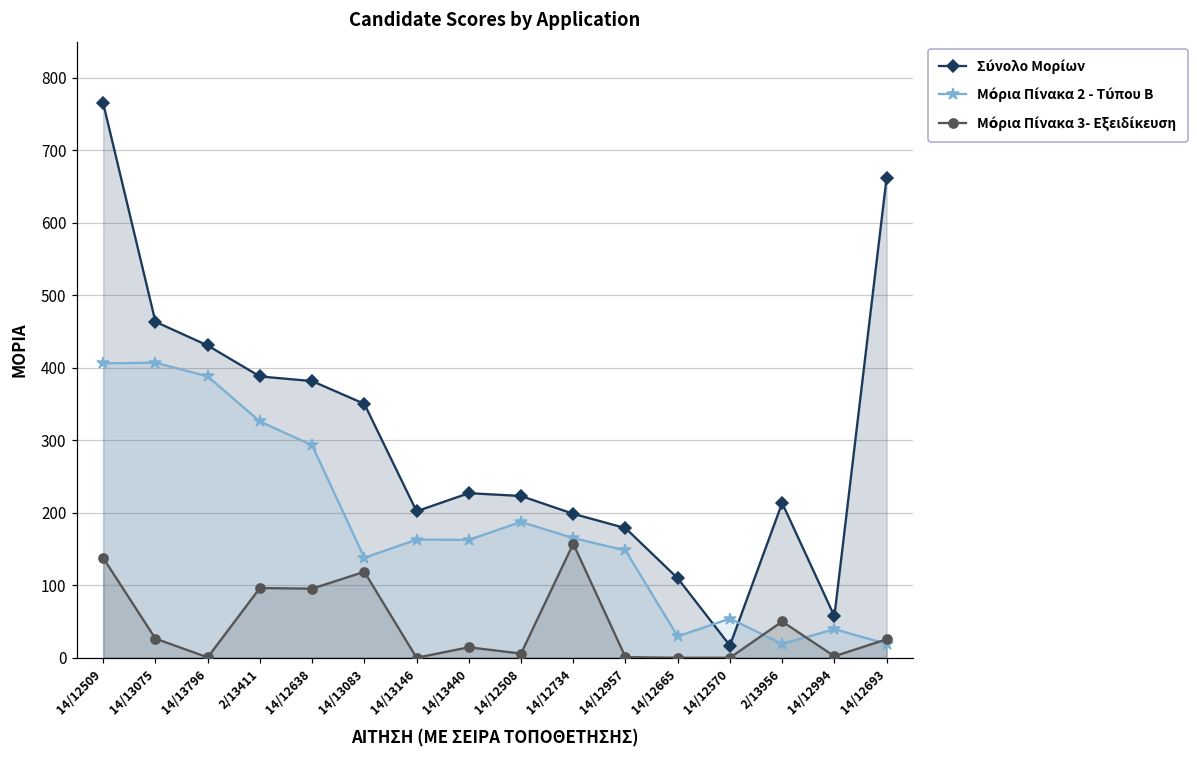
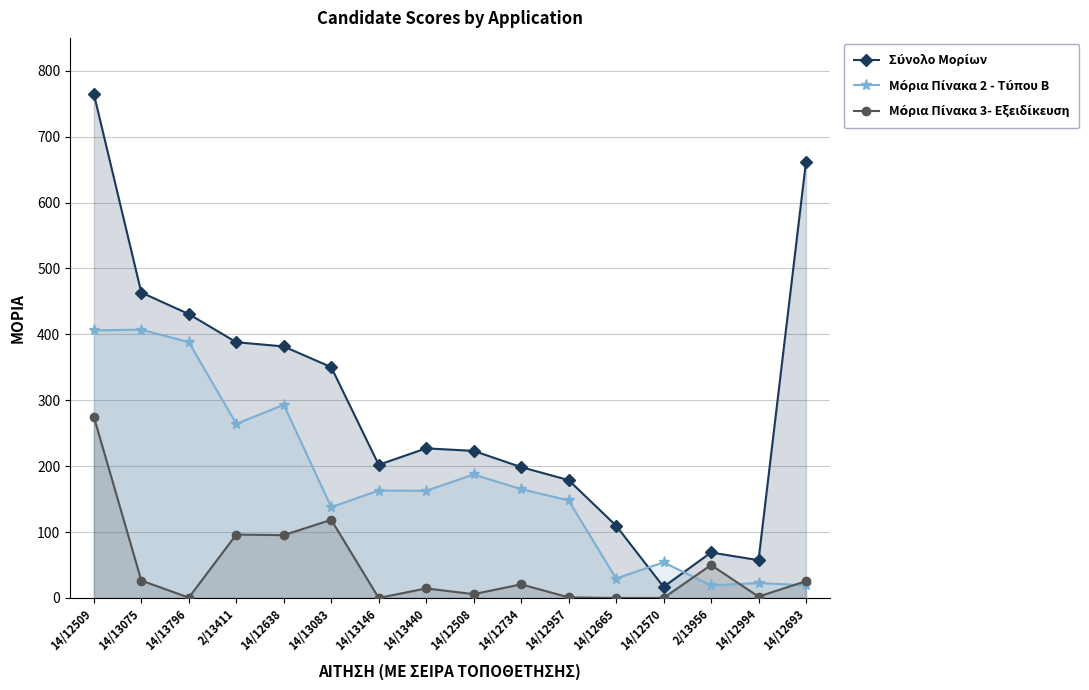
  {
    "Σύνολο Μορίων": {
      "14/12509": 760,
      "14/13075": 460,
      "14/13796": 430,
      "2/13411": 390,
      "14/12638": 380,
      "14/13083": 350,
      "14/13146": 200,
      "14/13440": 230,
      "14/12508": 220,
      "14/12734": 200,
      "14/12957": 180,
      "14/12665": 110,
      "14/12570": 20,
-     "2/13956": 210,
+     "2/13956": 70,
      "14/12994": 60,
      "14/12693": 660
    },
    "Μόρια Πίνακα 2 - Τύπου Β": {
      "14/12509": 410,
      "14/13075": 410,
      "14/13796": 390,
-     "2/13411": 330,
+     "2/13411": 260,
      "14/12638": 290,
      "14/13083": 140,
      "14/13146": 160,
      "14/13440": 160,
      "14/12508": 190,
      "14/12734": 170,
      "14/12957": 150,
      "14/12665": 30,
      "14/12570": 50,
      "2/13956": 20,
-     "14/12994": 40,
+     "14/12994": 20,
      "14/12693": 20
    },
    "Μόρια Πίνακα 3- Εξειδίκευση": {
-     "14/12509": 140,
+     "14/12509": 280,
      "14/13075": 30,
      "14/13796": 0,
      "2/13411": 100,
      "14/12638": 100,
      "14/13083": 120,
      "14/13146": 0,
      "14/13440": 10,
      "14/12508": 10,
-     "14/12734": 160,
+     "14/12734": 20,
      "14/12957": 0,
      "14/12665": 0,
      "14/12570": 0,
      "2/13956": 50,
      "14/12994": 0,
      "14/12693": 30
    }
  }
